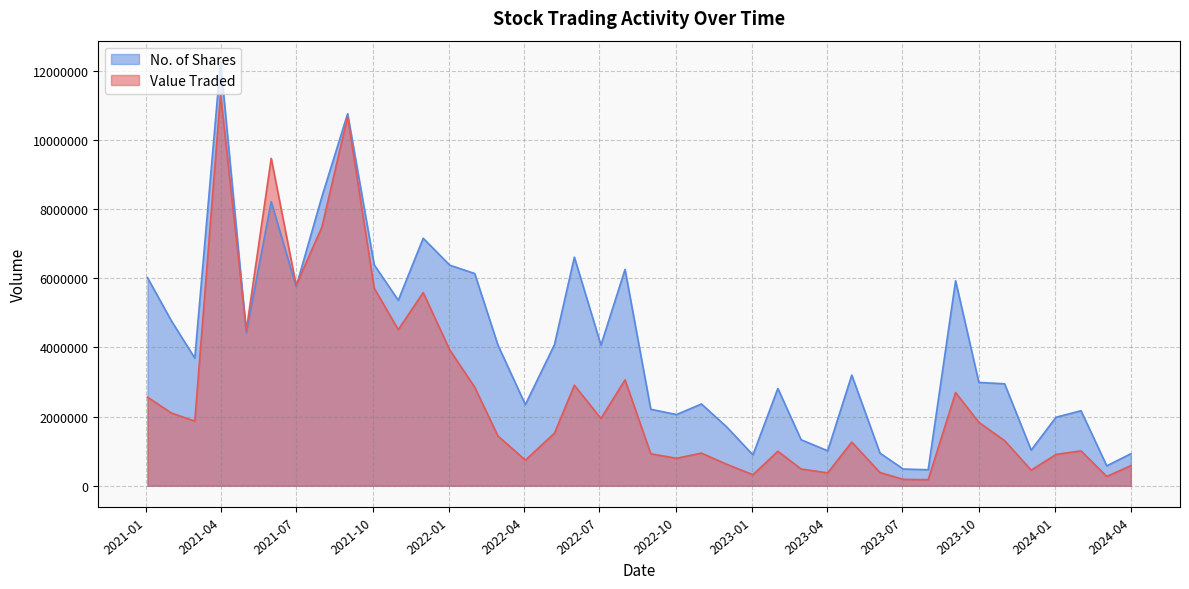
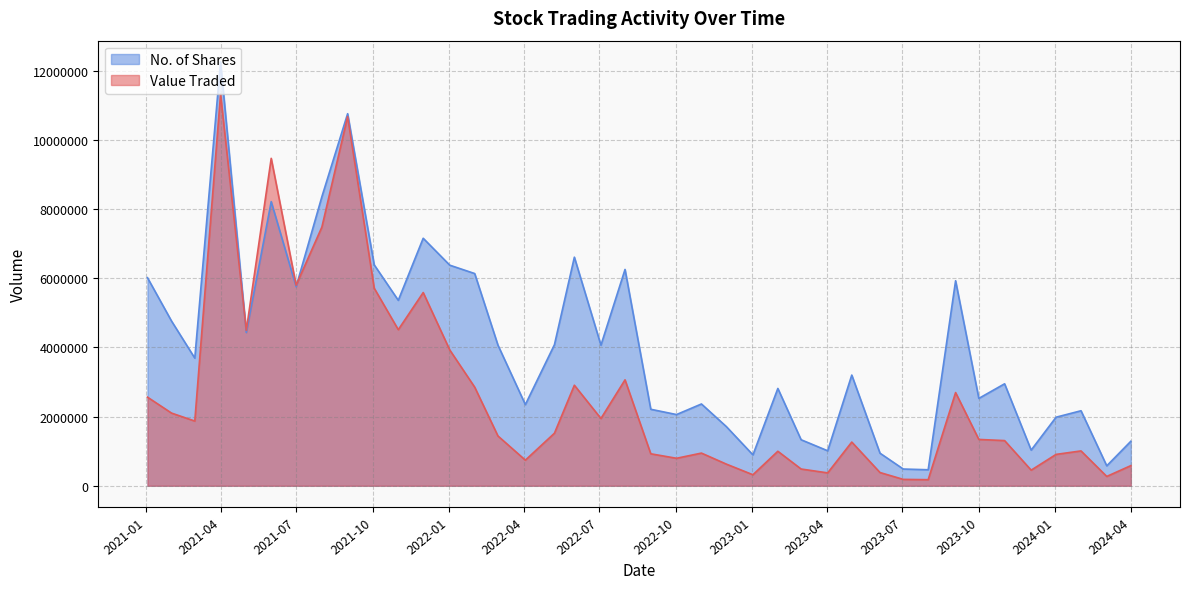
  {
    "No. of Shares": {
-     "2023-10": 3000000,
-     "2024-04": 900000
+     "2023-10": 2500000,
+     "2024-04": 1300000
    },
    "Value Traded": {
      "2021-04": 11300000,
-     "2023-10": 1800000,
+     "2023-10": 1300000,
      "2024-04": 600000
    }
  }
